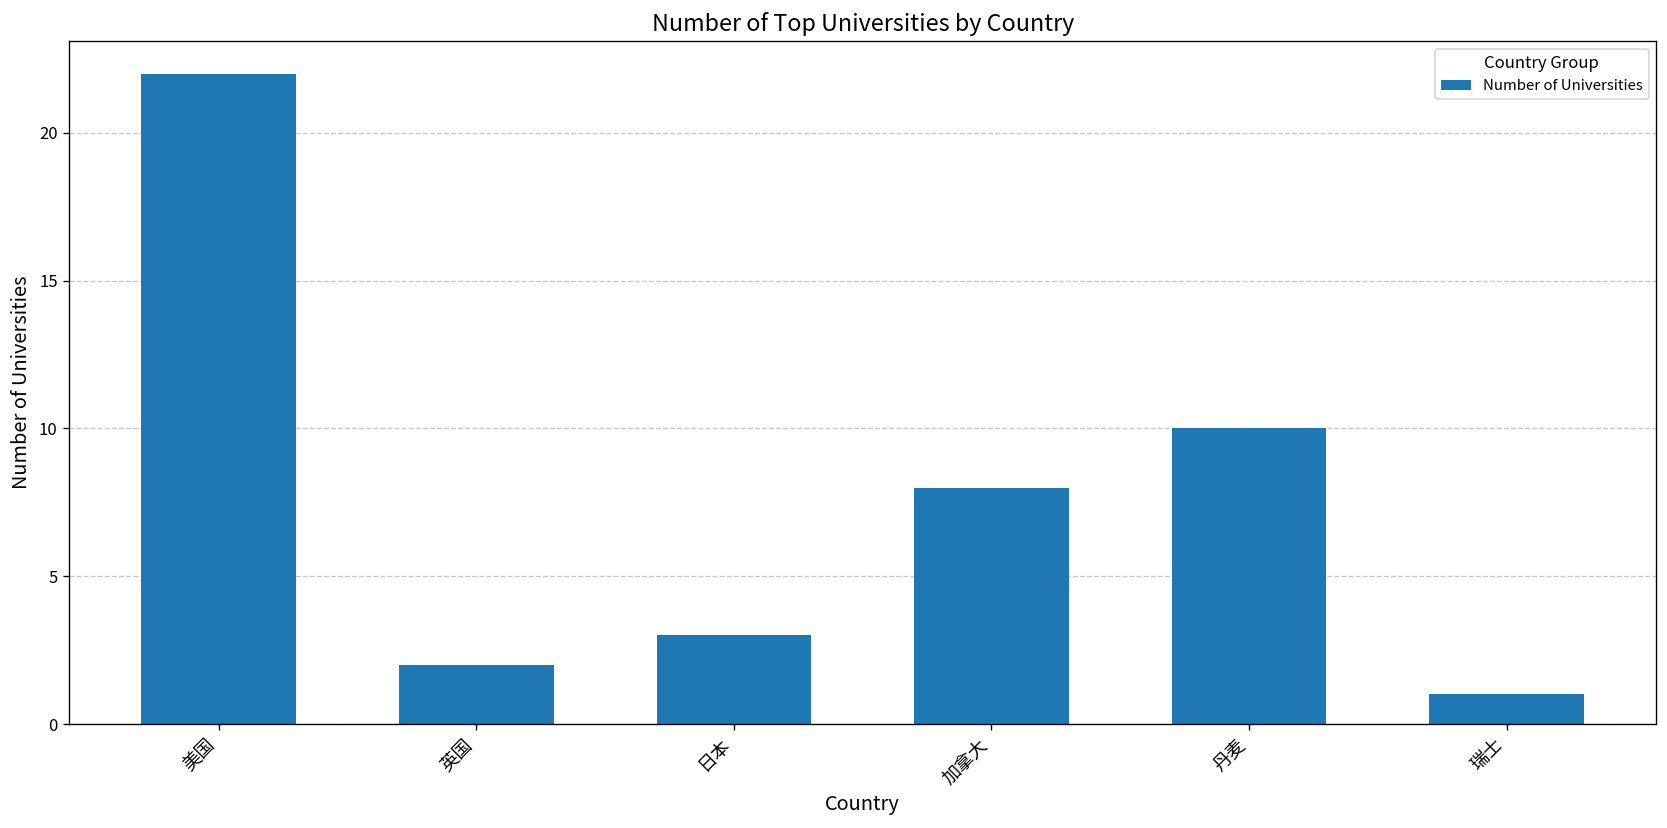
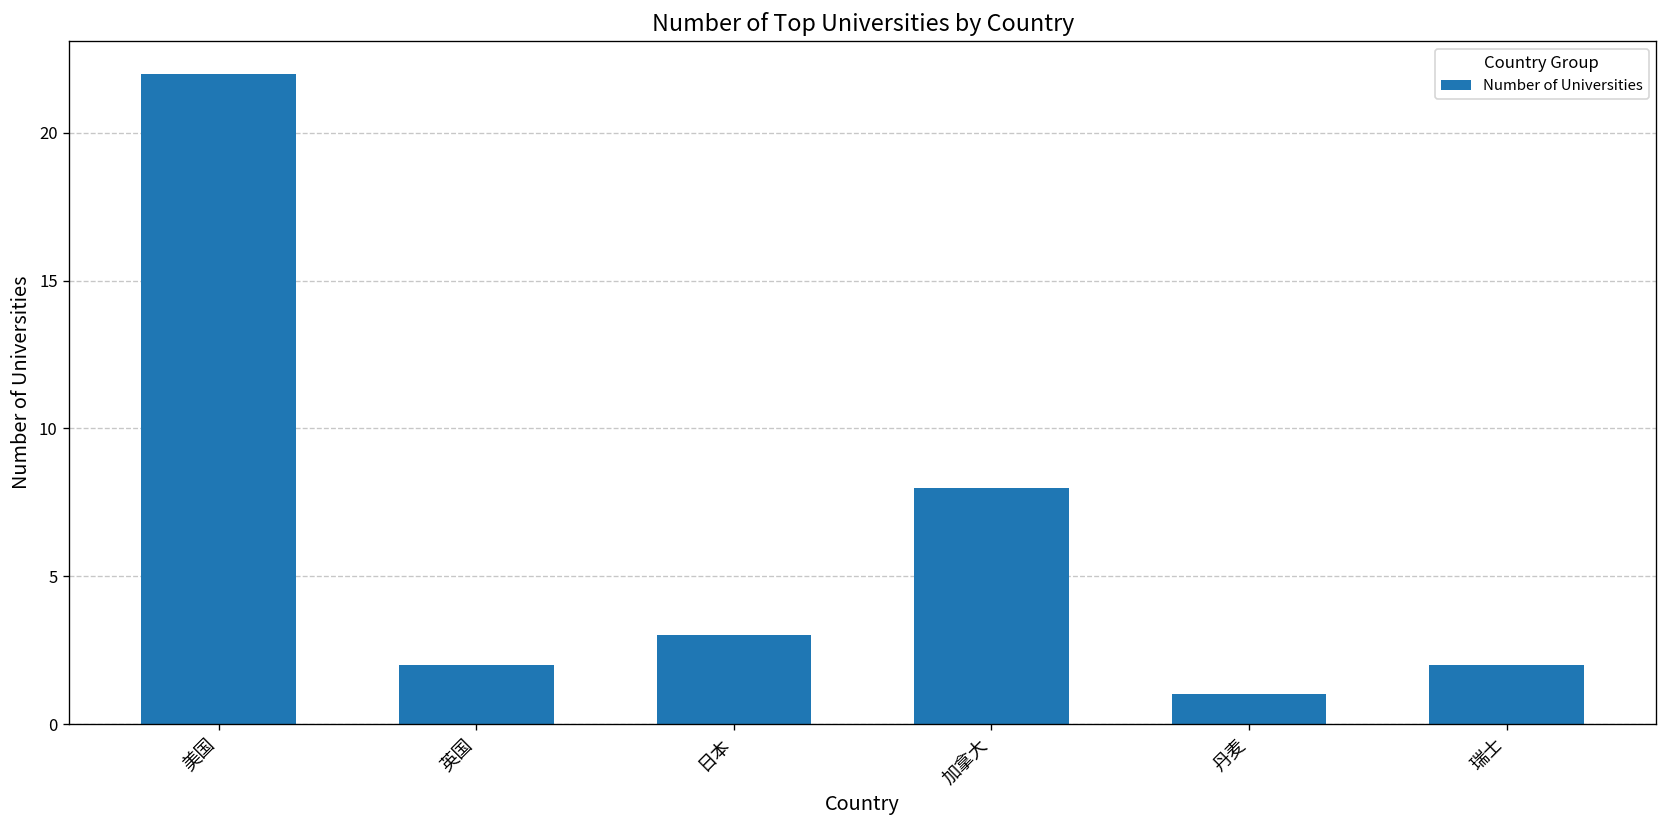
  {
    "美国": 22,
    "英国": 2,
    "日本": 3,
    "加拿大": 8,
-   "丹麦": 10,
-   "瑞士": 1
+   "丹麦": 1,
+   "瑞士": 2
  }
